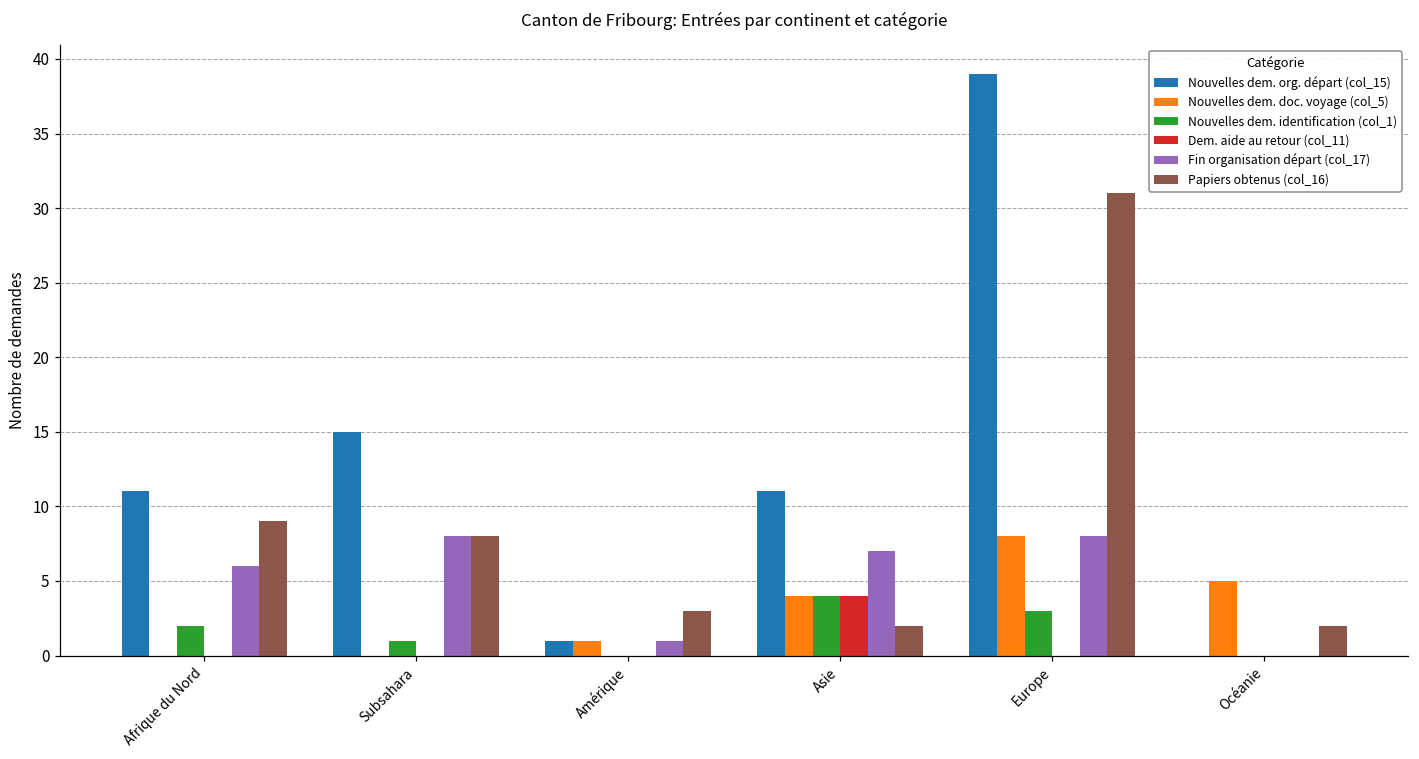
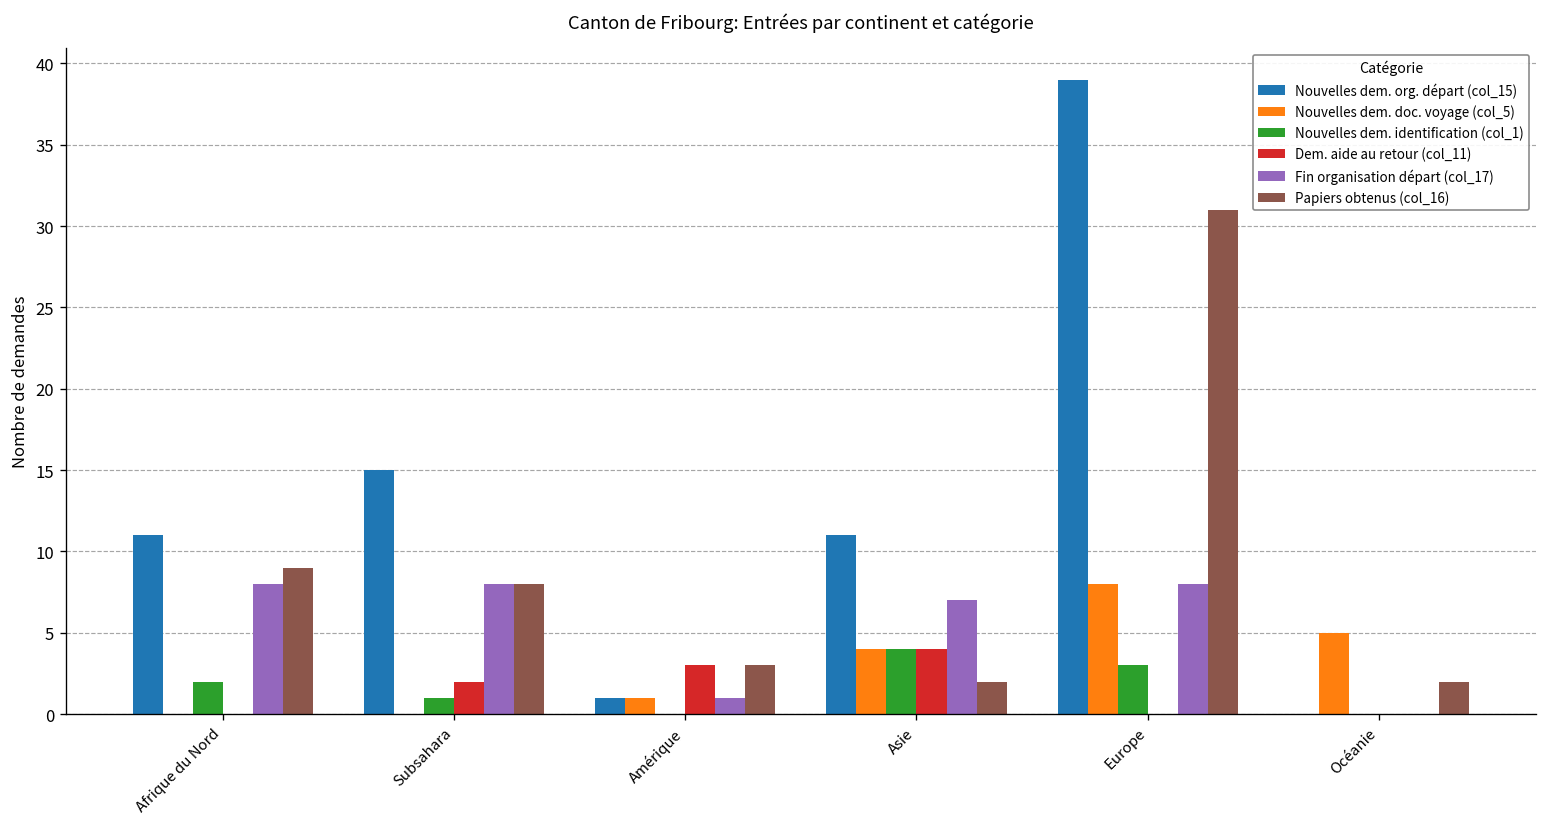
  {
    "Nouvelles dem. org. départ (col_15)": {
      "Afrique du Nord": 11,
      "Subsahara": 15,
      "Amérique": 1,
      "Asie": 11,
      "Europe": 39,
      "Océanie": 0
    },
    "Nouvelles dem. doc. voyage (col_5)": {
      "Afrique du Nord": 0,
      "Subsahara": 0,
      "Amérique": 1,
      "Asie": 4,
      "Europe": 8,
      "Océanie": 5
    },
    "Nouvelles dem. identification (col_1)": {
      "Afrique du Nord": 2,
      "Subsahara": 1,
      "Amérique": 0,
      "Asie": 4,
      "Europe": 3,
      "Océanie": 0
    },
    "Dem. aide au retour (col_11)": {
      "Afrique du Nord": 0,
-     "Subsahara": 0,
-     "Amérique": 0,
+     "Subsahara": 2,
+     "Amérique": 3,
      "Asie": 4,
      "Europe": 0,
      "Océanie": 0
    },
    "Fin organisation départ (col_17)": {
-     "Afrique du Nord": 6,
+     "Afrique du Nord": 8,
      "Subsahara": 8,
      "Amérique": 1,
      "Asie": 7,
      "Europe": 8,
      "Océanie": 0
    },
    "Papiers obtenus (col_16)": {
      "Afrique du Nord": 9,
      "Subsahara": 8,
      "Amérique": 3,
      "Asie": 2,
      "Europe": 31,
      "Océanie": 2
    }
  }
